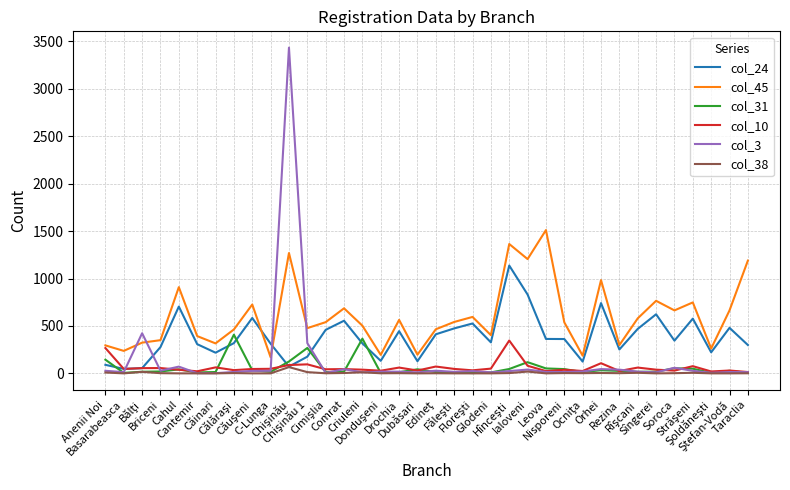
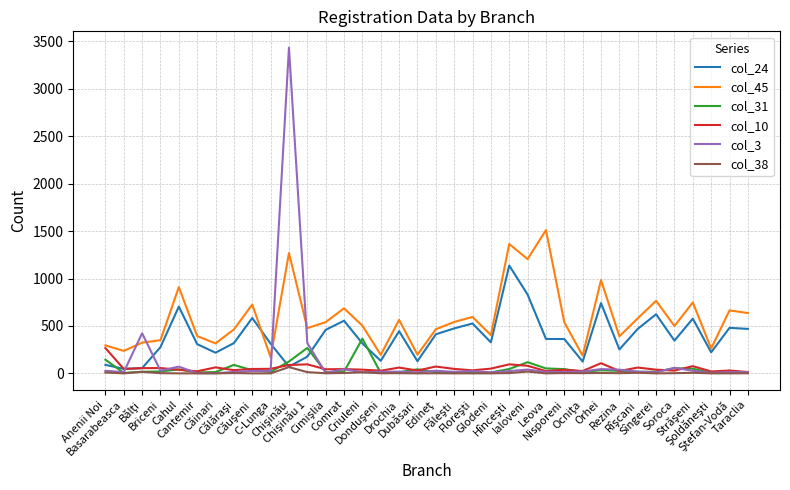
  {
    "col_24": {
      "Anenii Noi": 100,
      "Briceni": 300,
      "Cahul": 700,
      "Cantemir": 300,
      "Căinari": 200,
      "Călăraşi": 300,
      "Căuşeni": 600,
      "C-Lunga": 300,
      "Chişinău 1": 200,
      "Cimişlia": 500,
      "Comrat": 600,
      "Criuleni": 300,
      "Donduşeni": 100,
      "Drochia": 400,
      "Dubăsari": 100,
      "Edineţ": 400,
      "Făleşti": 500,
      "Floreşti": 500,
      "Glodeni": 300,
      "Hînceşti": 1100,
      "Ialoveni": 800,
      "Leova": 400,
      "Nisporeni": 400,
      "Ocniţa": 100,
      "Orhei": 700,
      "Rezina": 300,
      "Rîşcani": 500,
      "Sîngerei": 600,
      "Soroca": 300,
      "Străşeni": 600,
      "Şoldăneşti": 200,
      "Ştefan-Vodă": 500,
-     "Taraclia": 300
+     "Taraclia": 500
    },
    "col_45": {
      "Anenii Noi": 300,
      "Basarabeasca": 200,
      "Bălţi": 300,
      "Briceni": 400,
      "Cahul": 900,
      "Cantemir": 400,
      "Căinari": 300,
      "Călăraşi": 500,
      "Căuşeni": 700,
      "C-Lunga": 200,
      "Chişinău": 1300,
      "Chişinău 1": 500,
      "Cimişlia": 500,
      "Comrat": 700,
      "Criuleni": 500,
      "Donduşeni": 200,
      "Drochia": 600,
      "Dubăsari": 200,
      "Edineţ": 500,
      "Făleşti": 500,
      "Floreşti": 600,
      "Glodeni": 400,
      "Hînceşti": 1400,
      "Ialoveni": 1200,
      "Leova": 1500,
      "Nisporeni": 500,
      "Ocniţa": 200,
      "Orhei": 1000,
-     "Rezina": 300,
+     "Rezina": 400,
      "Rîşcani": 600,
      "Sîngerei": 800,
-     "Soroca": 700,
+     "Soroca": 500,
      "Străşeni": 700,
      "Şoldăneşti": 300,
      "Ştefan-Vodă": 700,
-     "Taraclia": 1200
+     "Taraclia": 600
    },
    "col_31": {
      "Anenii Noi": 100,
-     "Călăraşi": 400,
+     "Călăraşi": 100,
      "Chişinău": 100,
      "Chişinău 1": 300,
      "Criuleni": 400,
      "Ialoveni": 100,
      "Leova": 100
    },
    "col_10": {
      "Anenii Noi": 300,
      "Briceni": 100,
      "Căinari": 100,
      "Chişinău 1": 100,
      "Cimişlia": 0,
      "Criuleni": 0,
      "Drochia": 100,
      "Edineţ": 100,
      "Făleşti": 0,
      "Glodeni": 100,
-     "Hînceşti": 300,
+     "Hînceşti": 100,
      "Ialoveni": 100,
      "Orhei": 100,
      "Rîşcani": 100
    },
    "col_3": {
      "Bălţi": 400,
      "Cahul": 100,
      "Chişinău": 3400,
      "Chişinău 1": 300
    },
    "col_38": {
      "Cahul": 0,
      "Chişinău 1": 0,
      "Orhei": 0,
      "Soroca": 0
    }
  }
